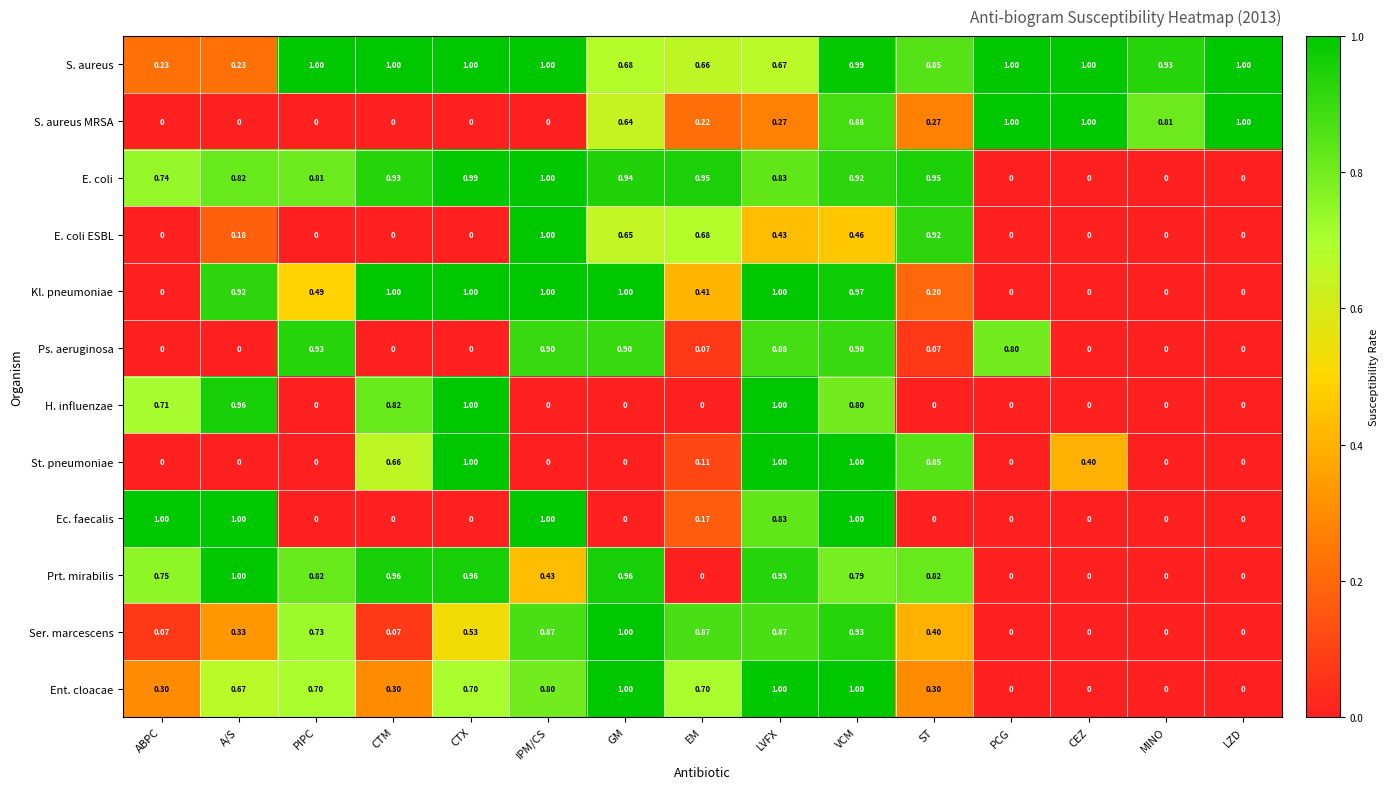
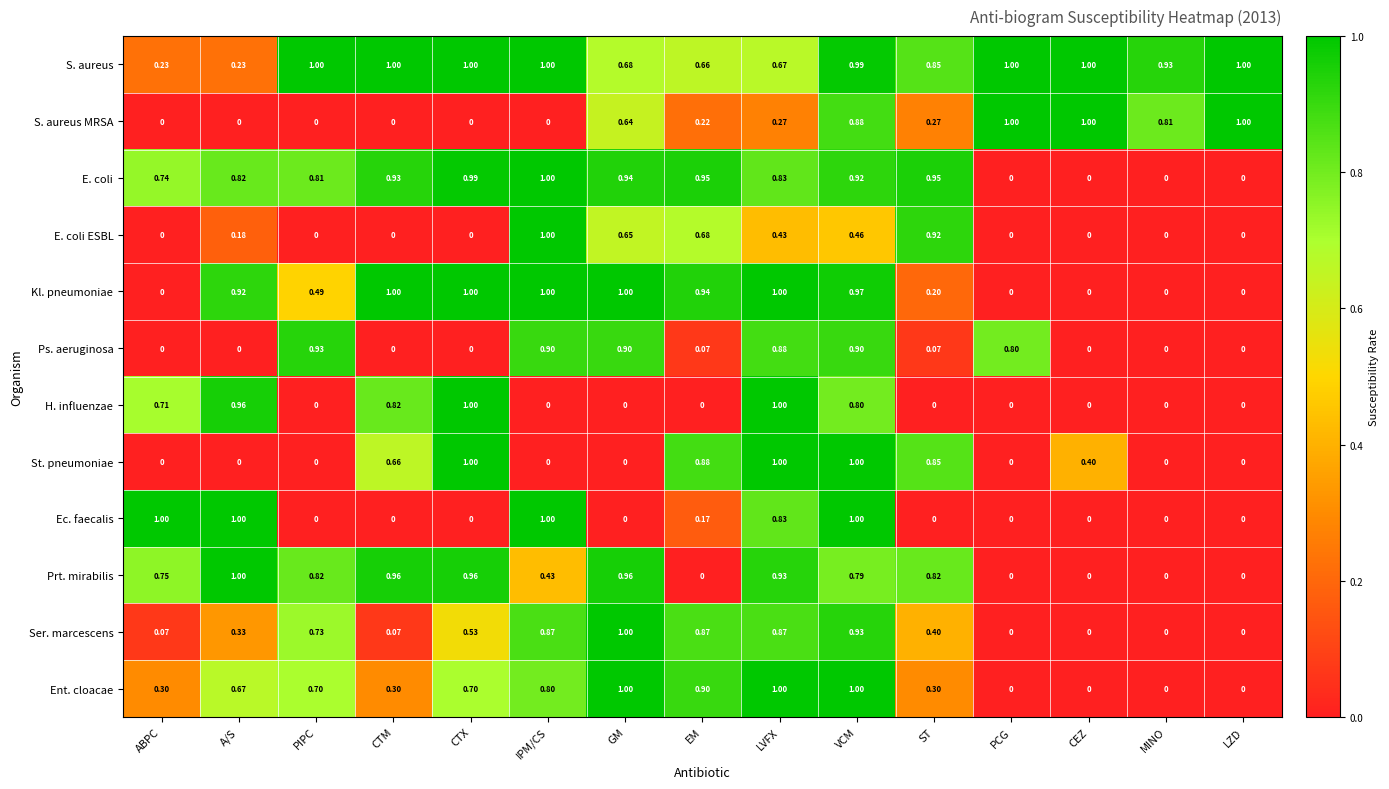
  {
    "S. aureus": {
      "ABPC": 0.23,
      "A/S": 0.23,
      "PIPC": 1.00,
      "CTM": 1.00,
      "CTX": 1.00,
      "IPM/CS": 1.00,
      "GM": 0.68,
      "EM": 0.66,
      "LVFX": 0.67,
      "VCM": 0.99,
      "ST": 0.85,
      "PCG": 1.00,
      "CEZ": 1.00,
      "MINO": 0.93,
      "LZD": 1.00
    },
    "S. aureus MRSA": {
      "ABPC": 0,
      "A/S": 0,
      "PIPC": 0,
      "CTM": 0,
      "CTX": 0,
      "IPM/CS": 0,
      "GM": 0.64,
      "EM": 0.22,
      "LVFX": 0.27,
      "VCM": 0.88,
      "ST": 0.27,
      "PCG": 1.00,
      "CEZ": 1.00,
      "MINO": 0.81,
      "LZD": 1.00
    },
    "E. coli": {
      "ABPC": 0.74,
      "A/S": 0.82,
      "PIPC": 0.81,
      "CTM": 0.93,
      "CTX": 0.99,
      "IPM/CS": 1.00,
      "GM": 0.94,
      "EM": 0.95,
      "LVFX": 0.83,
      "VCM": 0.92,
      "ST": 0.95,
      "PCG": 0,
      "CEZ": 0,
      "MINO": 0,
      "LZD": 0
    },
    "E. coli ESBL": {
      "ABPC": 0,
      "A/S": 0.18,
      "PIPC": 0,
      "CTM": 0,
      "CTX": 0,
      "IPM/CS": 1.00,
      "GM": 0.65,
      "EM": 0.68,
      "LVFX": 0.43,
      "VCM": 0.46,
      "ST": 0.92,
      "PCG": 0,
      "CEZ": 0,
      "MINO": 0,
      "LZD": 0
    },
    "Kl. pneumoniae": {
      "ABPC": 0,
      "A/S": 0.92,
      "PIPC": 0.49,
      "CTM": 1.00,
      "CTX": 1.00,
      "IPM/CS": 1.00,
      "GM": 1.00,
-     "EM": 0.41,
+     "EM": 0.94,
      "LVFX": 1.00,
      "VCM": 0.97,
      "ST": 0.20,
      "PCG": 0,
      "CEZ": 0,
      "MINO": 0,
      "LZD": 0
    },
    "Ps. aeruginosa": {
      "ABPC": 0,
      "A/S": 0,
      "PIPC": 0.93,
      "CTM": 0,
      "CTX": 0,
      "IPM/CS": 0.90,
      "GM": 0.90,
      "EM": 0.07,
      "LVFX": 0.88,
      "VCM": 0.90,
      "ST": 0.07,
      "PCG": 0.80,
      "CEZ": 0,
      "MINO": 0,
      "LZD": 0
    },
    "H. influenzae": {
      "ABPC": 0.71,
      "A/S": 0.96,
      "PIPC": 0,
      "CTM": 0.82,
      "CTX": 1.00,
      "IPM/CS": 0,
      "GM": 0,
      "EM": 0,
      "LVFX": 1.00,
      "VCM": 0.80,
      "ST": 0,
      "PCG": 0,
      "CEZ": 0,
      "MINO": 0,
      "LZD": 0
    },
    "St. pneumoniae": {
      "ABPC": 0,
      "A/S": 0,
      "PIPC": 0,
      "CTM": 0.66,
      "CTX": 1.00,
      "IPM/CS": 0,
      "GM": 0,
-     "EM": 0.11,
+     "EM": 0.88,
      "LVFX": 1.00,
      "VCM": 1.00,
      "ST": 0.85,
      "PCG": 0,
      "CEZ": 0.40,
      "MINO": 0,
      "LZD": 0
    },
    "Ec. faecalis": {
      "ABPC": 1.00,
      "A/S": 1.00,
      "PIPC": 0,
      "CTM": 0,
      "CTX": 0,
      "IPM/CS": 1.00,
      "GM": 0,
      "EM": 0.17,
      "LVFX": 0.83,
      "VCM": 1.00,
      "ST": 0,
      "PCG": 0,
      "CEZ": 0,
      "MINO": 0,
      "LZD": 0
    },
    "Prt. mirabilis": {
      "ABPC": 0.75,
      "A/S": 1.00,
      "PIPC": 0.82,
      "CTM": 0.96,
      "CTX": 0.96,
      "IPM/CS": 0.43,
      "GM": 0.96,
      "EM": 0,
      "LVFX": 0.93,
      "VCM": 0.79,
      "ST": 0.82,
      "PCG": 0,
      "CEZ": 0,
      "MINO": 0,
      "LZD": 0
    },
    "Ser. marcescens": {
      "ABPC": 0.07,
      "A/S": 0.33,
      "PIPC": 0.73,
      "CTM": 0.07,
      "CTX": 0.53,
      "IPM/CS": 0.87,
      "GM": 1.00,
      "EM": 0.87,
      "LVFX": 0.87,
      "VCM": 0.93,
      "ST": 0.40,
      "PCG": 0,
      "CEZ": 0,
      "MINO": 0,
      "LZD": 0
    },
    "Ent. cloacae": {
      "ABPC": 0.30,
      "A/S": 0.67,
      "PIPC": 0.70,
      "CTM": 0.30,
      "CTX": 0.70,
      "IPM/CS": 0.80,
      "GM": 1.00,
-     "EM": 0.70,
+     "EM": 0.90,
      "LVFX": 1.00,
      "VCM": 1.00,
      "ST": 0.30,
      "PCG": 0,
      "CEZ": 0,
      "MINO": 0,
      "LZD": 0
    }
  }
